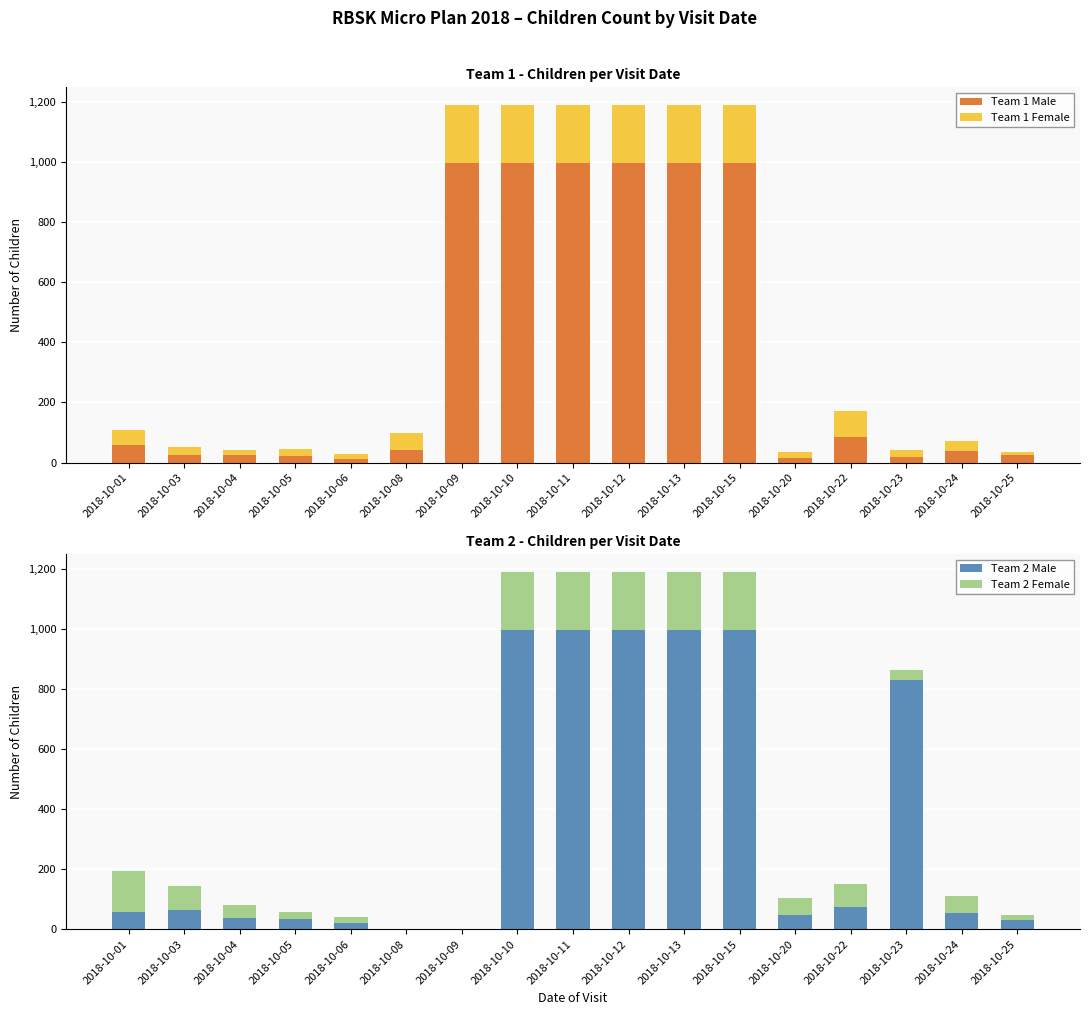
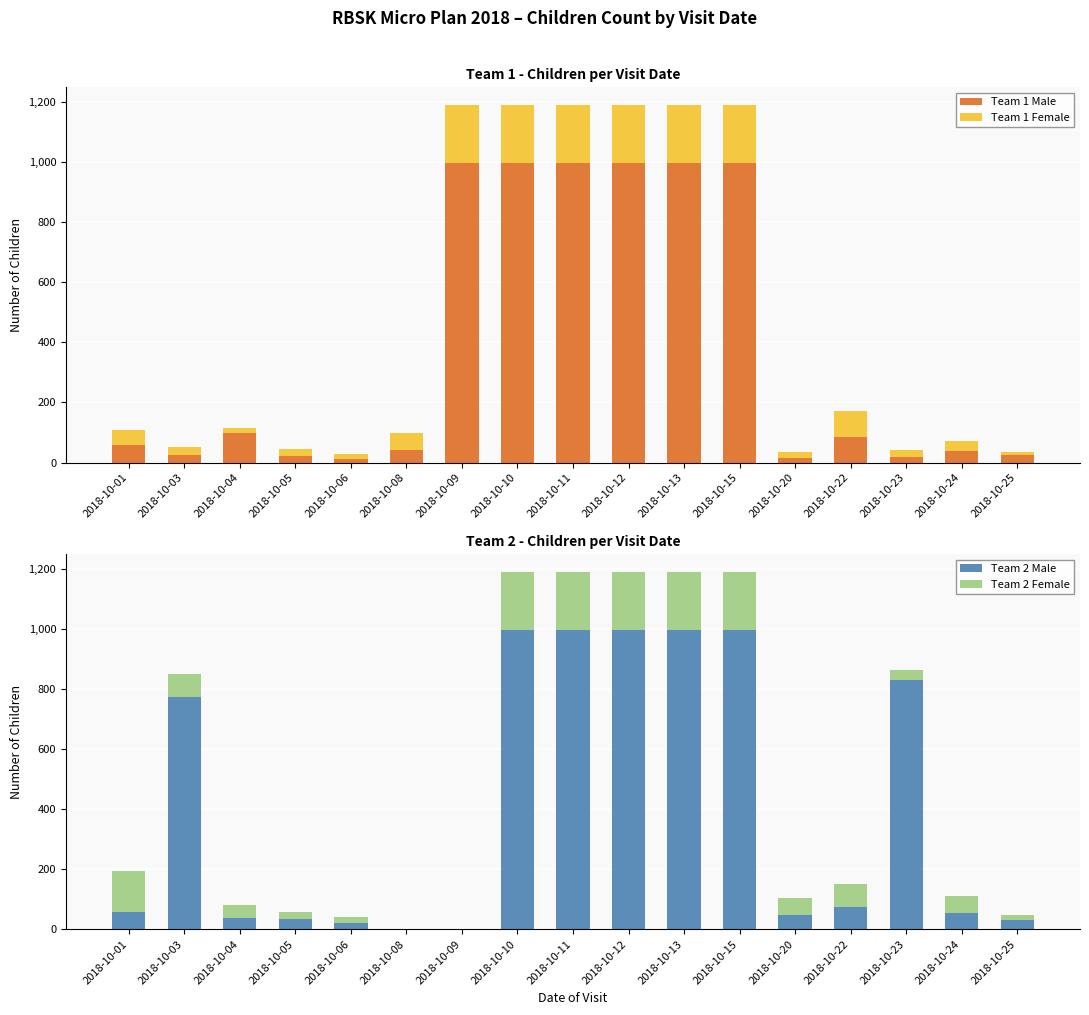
  {
    "Team 1 - Children per Visit Date": {
      "Team 1 Male": {
        "2018-10-01": "60",
        "2018-10-03": "30",
-       "2018-10-04": "30",
+       "2018-10-04": "100",
        "2018-10-05": "20",
        "2018-10-06": "10",
        "2018-10-08": "40",
        "2018-10-09": "1,000",
        "2018-10-10": "1,000",
        "2018-10-11": "1,000",
        "2018-10-12": "1,000",
        "2018-10-13": "1,000",
        "2018-10-15": "1,000",
        "2018-10-20": "10",
        "2018-10-22": "90",
        "2018-10-23": "20",
        "2018-10-24": "40",
        "2018-10-25": "30"
      },
      "Team 1 Female": {
        "2018-10-01": "50",
        "2018-10-03": "30",
        "2018-10-04": "20",
        "2018-10-05": "20",
        "2018-10-06": "20",
        "2018-10-08": "60",
        "2018-10-09": "190",
        "2018-10-10": "190",
        "2018-10-11": "190",
        "2018-10-12": "190",
        "2018-10-13": "190",
        "2018-10-15": "190",
        "2018-10-20": "20",
        "2018-10-22": "90",
        "2018-10-23": "20",
        "2018-10-24": "30"
      }
    },
    "Team 2 - Children per Visit Date": {
      "Team 2 Male": {
        "2018-10-01": "60",
-       "2018-10-03": "70",
+       "2018-10-03": "770",
        "2018-10-04": "40",
        "2018-10-05": "30",
        "2018-10-06": "20",
        "2018-10-08": "0",
        "2018-10-09": "0",
        "2018-10-10": "1,000",
        "2018-10-11": "1,000",
        "2018-10-12": "1,000",
        "2018-10-13": "1,000",
        "2018-10-15": "1,000",
        "2018-10-20": "50",
        "2018-10-22": "70",
        "2018-10-23": "830",
        "2018-10-24": "50",
        "2018-10-25": "30"
      },
      "Team 2 Female": {
        "2018-10-01": "140",
        "2018-10-03": "80",
        "2018-10-04": "40",
        "2018-10-05": "30",
        "2018-10-06": "20",
        "2018-10-08": "0",
        "2018-10-09": "0",
        "2018-10-10": "190",
        "2018-10-11": "190",
        "2018-10-12": "190",
        "2018-10-13": "190",
        "2018-10-15": "190",
        "2018-10-20": "60",
        "2018-10-22": "80",
        "2018-10-23": "30",
        "2018-10-24": "60",
        "2018-10-25": "20"
      }
    }
  }
